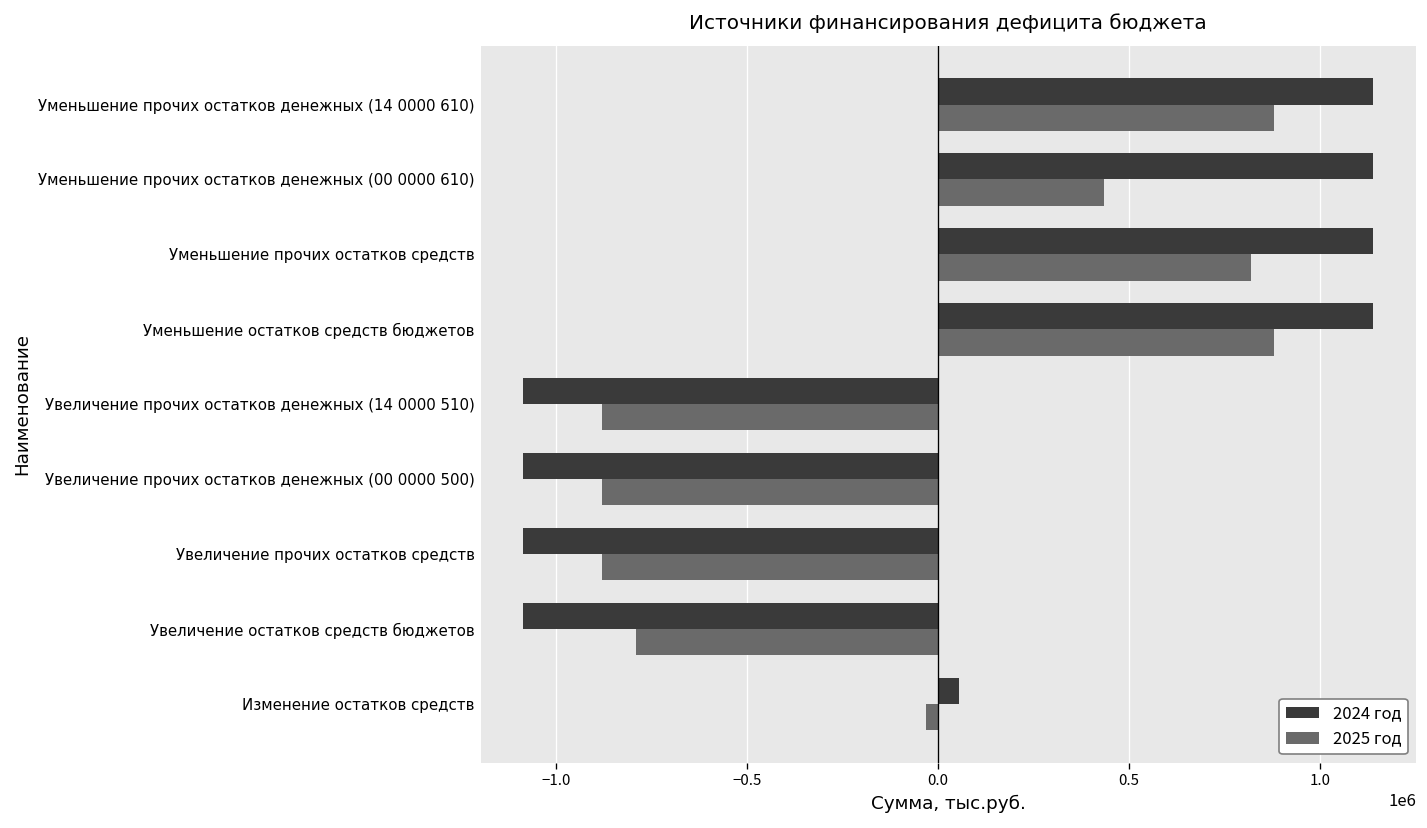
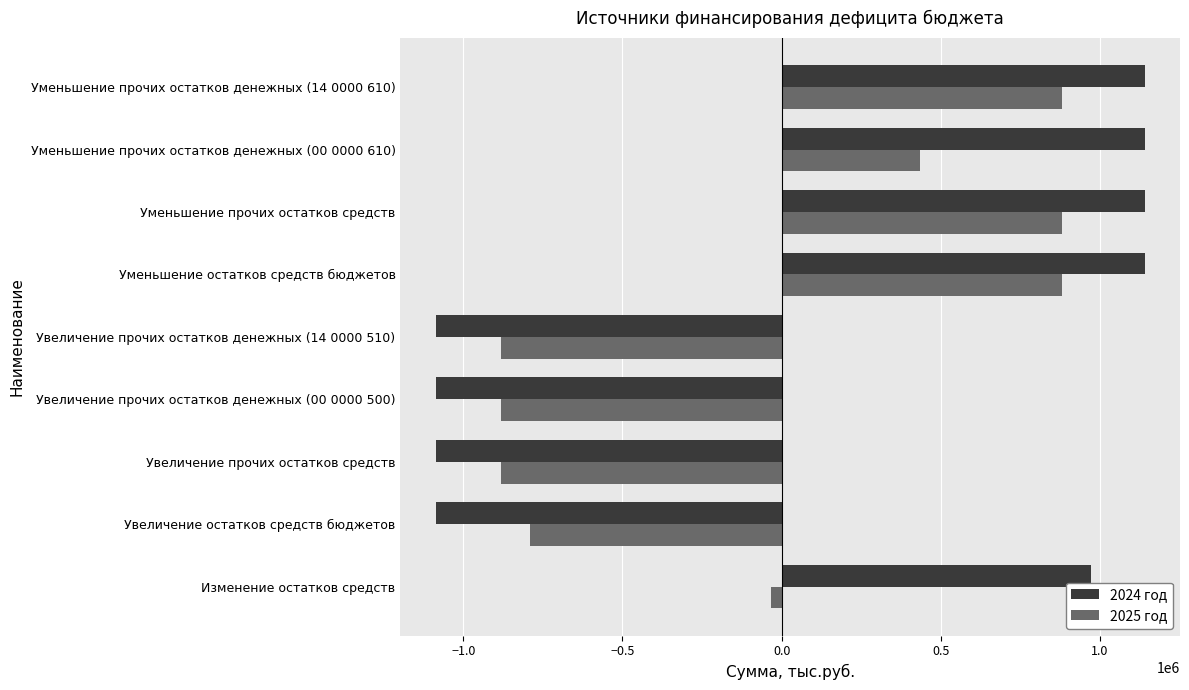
  {
    "2024 год": {
      "Уменьшение прочих остатков денежных (14 0000 610)": 1140000,
      "Уменьшение прочих остатков денежных (00 0000 610)": 1140000,
      "Уменьшение прочих остатков средств": 1140000,
      "Уменьшение остатков средств бюджетов": 1140000,
      "Увеличение прочих остатков денежных (14 0000 510)": -1090000,
      "Увеличение прочих остатков денежных (00 0000 500)": -1090000,
      "Увеличение прочих остатков средств": -1090000,
      "Увеличение остатков средств бюджетов": -1090000,
-     "Изменение остатков средств": 50000
+     "Изменение остатков средств": 970000
    },
    "2025 год": {
      "Уменьшение прочих остатков денежных (14 0000 610)": 880000,
      "Уменьшение прочих остатков денежных (00 0000 610)": 430000,
-     "Уменьшение прочих остатков средств": 820000,
+     "Уменьшение прочих остатков средств": 880000,
      "Уменьшение остатков средств бюджетов": 880000,
      "Увеличение прочих остатков денежных (14 0000 510)": -880000,
      "Увеличение прочих остатков денежных (00 0000 500)": -880000,
      "Увеличение прочих остатков средств": -880000,
      "Увеличение остатков средств бюджетов": -790000,
      "Изменение остатков средств": -30000
    }
  }
